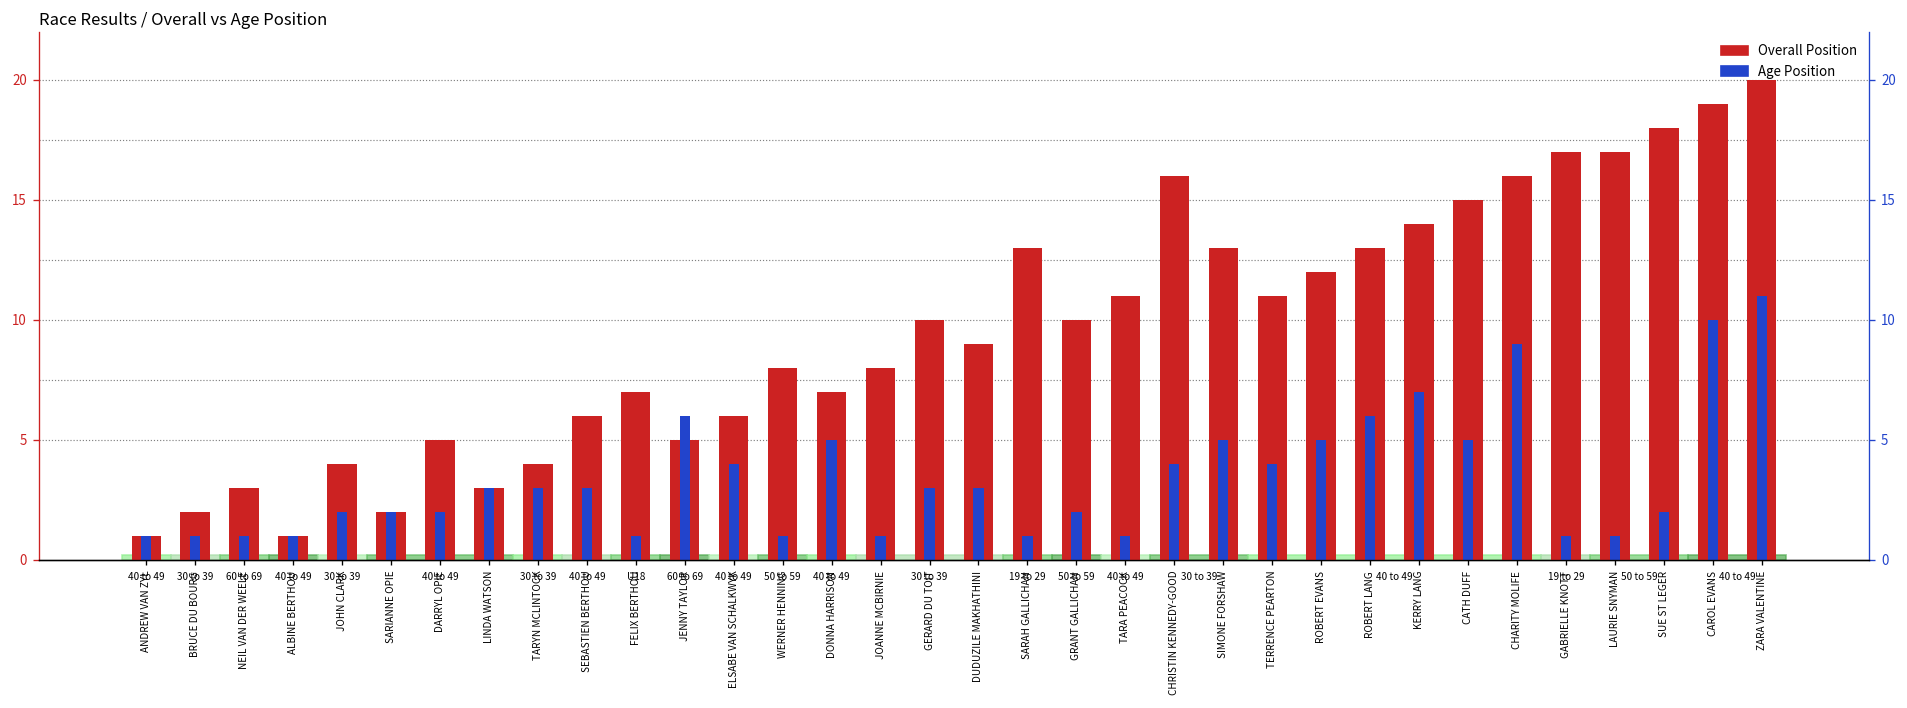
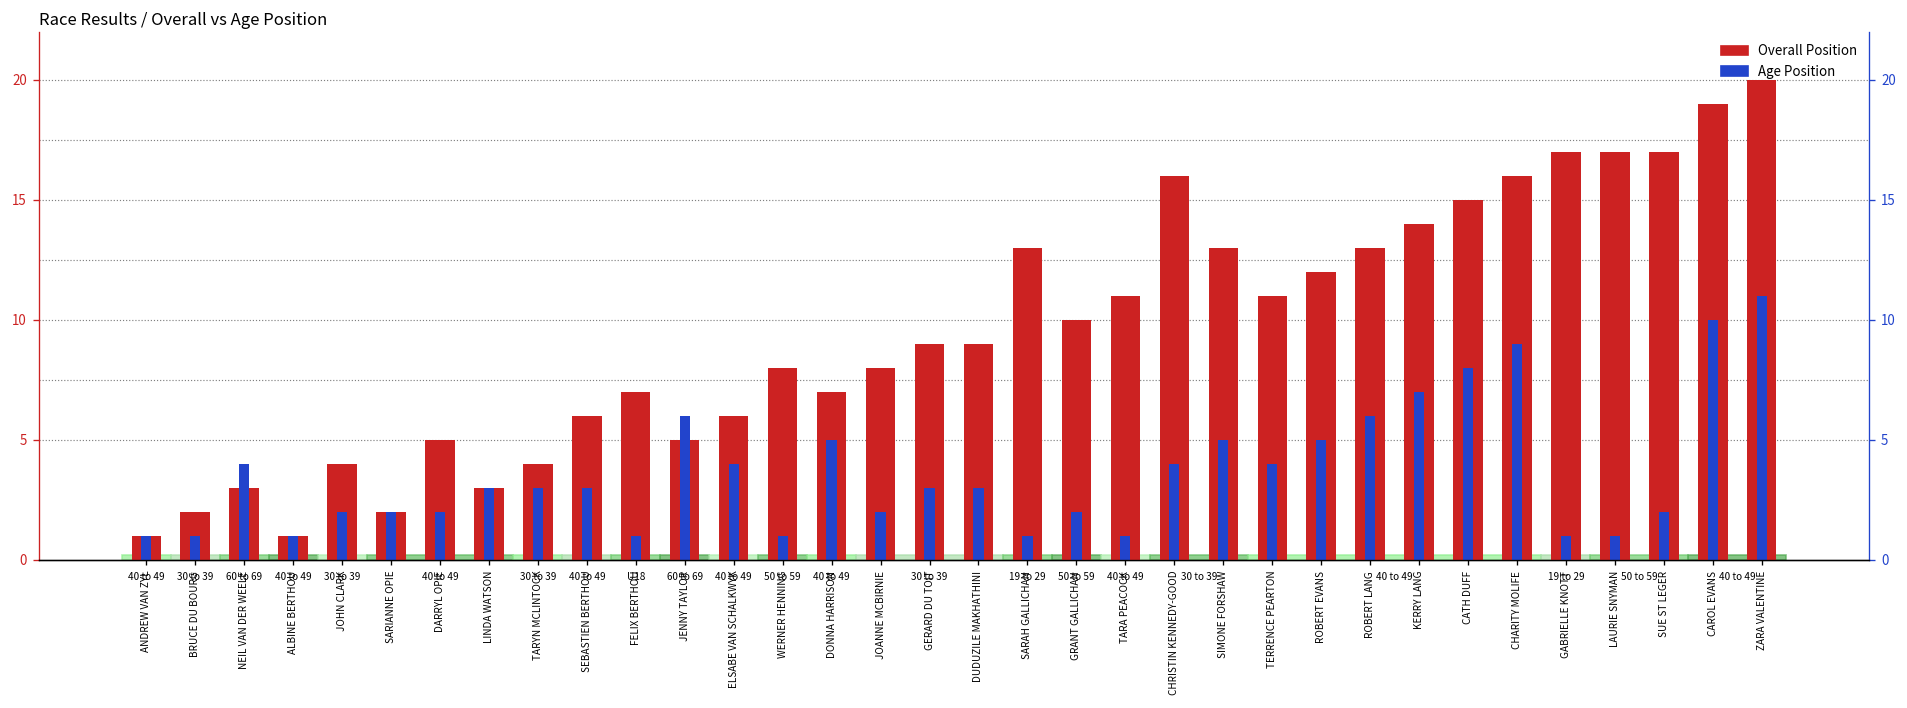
  {
    "Overall Position": {
      "ANDREW VAN ZYL": 1,
      "BRUCE DU BOURG": 2,
      "ALBINE BERTHOU": 1,
      "JOHN CLARK": 4,
      "SARIANNE OPIE": 2,
      "DARRYL OPIE": 5,
      "LINDA WATSON": 3,
      "TARYN MCLINTOCK": 4,
      "SEBASTIEN BERTHOU": 6,
      "FELIX BERTHOU": 7,
      "ELSABE VAN SCHALKWYK": 6,
      "WERNER HENNING": 8,
      "DONNA HARRISON": 7,
      "JOANNE MCBIRNIE": 8,
-     "GERARD DU TOIT": 10,
+     "GERARD DU TOIT": 9,
      "DUDUZILE MAKHATHINI": 9,
      "SARAH GALLICHAN": 13,
      "GRANT GALLICHAN": 10,
      "TARA PEACOCK": 11,
      "CHRISTIN KENNEDY-GOOD": 16,
      "SIMONE FORSHAW": 13,
      "TERRENCE PEARTON": 11,
      "ROBERT EVANS": 12,
      "ROBERT LANG": 13,
      "KERRY LANG": 14,
      "CATH DUFF": 15,
      "CHARITY MOLIFE": 16,
      "GABRIELLE KNOTT": 17,
      "LAURIE SNYMAN": 17,
-     "SUE ST LEGER": 18,
+     "SUE ST LEGER": 17,
      "CAROL EVANS": 19,
      "ZARA VALENTINE": 20
    },
    "Age Position": {
      "ANDREW VAN ZYL": 1,
-     "NEIL VAN DER WEELE": 1,
+     "NEIL VAN DER WEELE": 4,
      "ALBINE BERTHOU": 1,
      "SARIANNE OPIE": 2,
      "LINDA WATSON": 3,
      "JENNY TAYLOR": 6,
-     "JOANNE MCBIRNIE": 1,
-     "CATH DUFF": 5
+     "JOANNE MCBIRNIE": 2,
+     "CATH DUFF": 8
    }
  }
